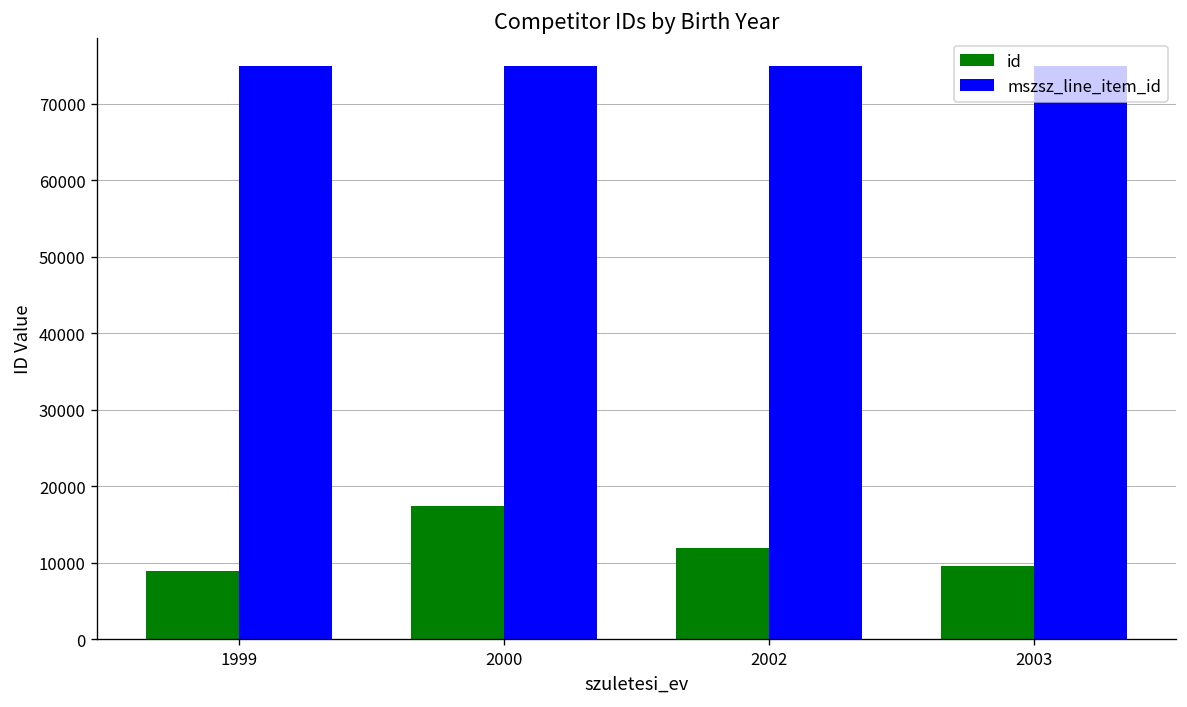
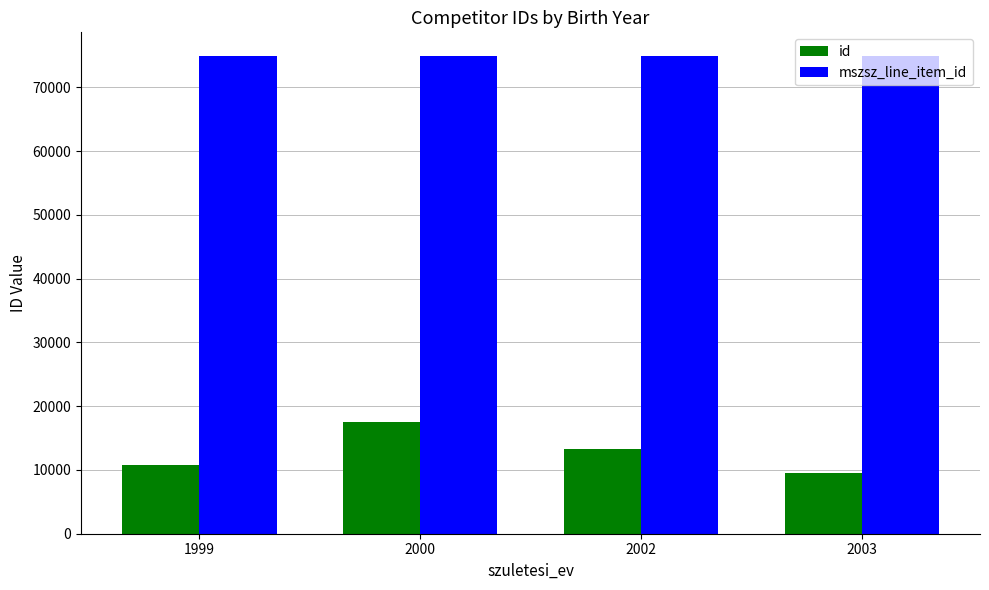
  {
    "id": {
-     "1999": 9000,
+     "1999": 11000,
      "2000": 17000,
-     "2002": 12000,
+     "2002": 13000,
      "2003": 10000
    },
    "mszsz_line_item_id": {
      "1999": 75000,
      "2000": 75000,
      "2002": 75000
    }
  }
